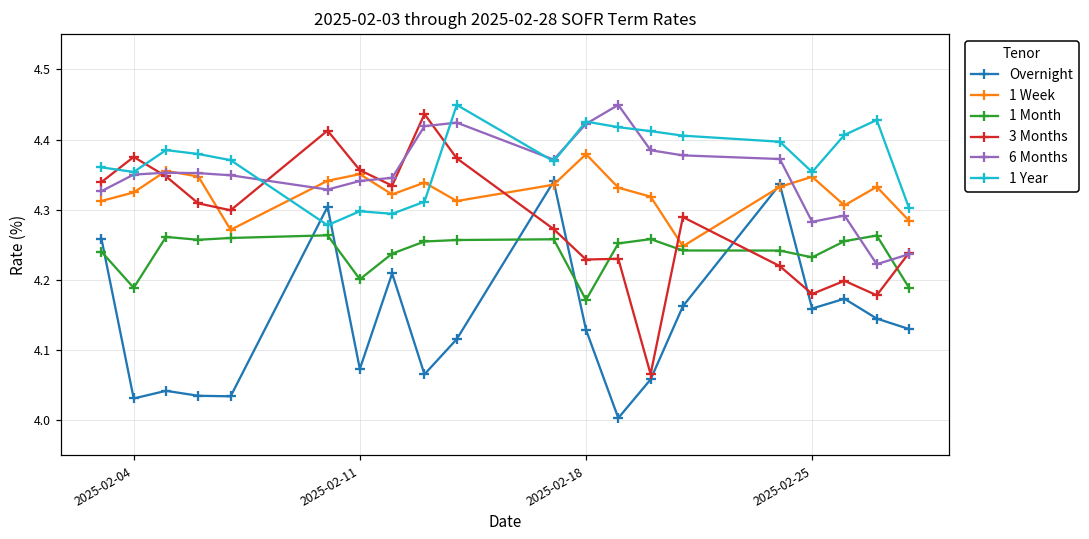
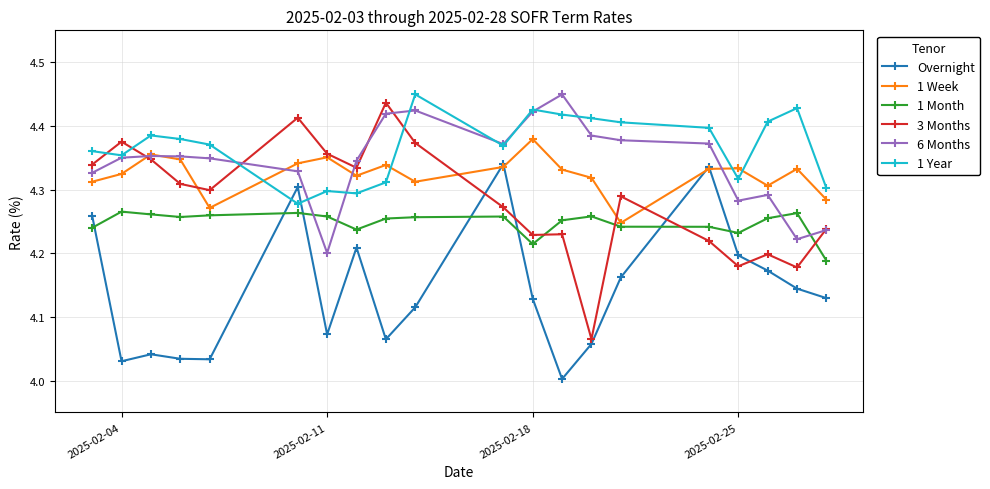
  {
    "Overnight": {
      "2025-02-04": 4.03,
      "2025-02-11": 4.07,
      "2025-02-18": 4.13,
-     "2025-02-25": 4.16
+     "2025-02-25": 4.20
    },
    "1 Week": {
      "2025-02-04": 4.32,
      "2025-02-11": 4.35,
      "2025-02-18": 4.38,
-     "2025-02-25": 4.35
+     "2025-02-25": 4.33
    },
    "1 Month": {
-     "2025-02-04": 4.19,
-     "2025-02-11": 4.20,
-     "2025-02-18": 4.17,
+     "2025-02-04": 4.27,
+     "2025-02-11": 4.26,
+     "2025-02-18": 4.21,
      "2025-02-25": 4.23
    },
    "3 Months": {
      "2025-02-04": 4.38,
      "2025-02-11": 4.36,
      "2025-02-18": 4.23,
      "2025-02-25": 4.18
    },
    "6 Months": {
-     "2025-02-11": 4.34,
+     "2025-02-11": 4.20,
      "2025-02-25": 4.28
    },
    "1 Year": {
      "2025-02-11": 4.30,
-     "2025-02-25": 4.35
+     "2025-02-25": 4.32
    }
  }
